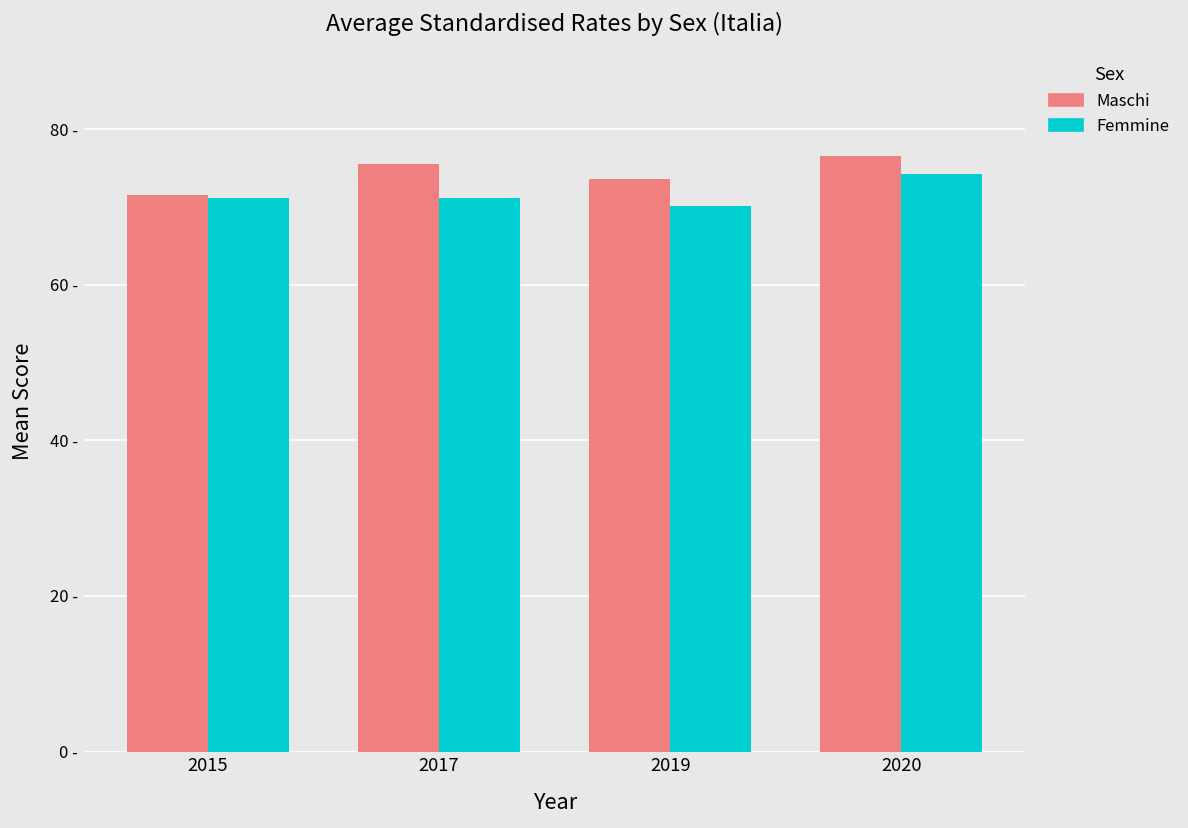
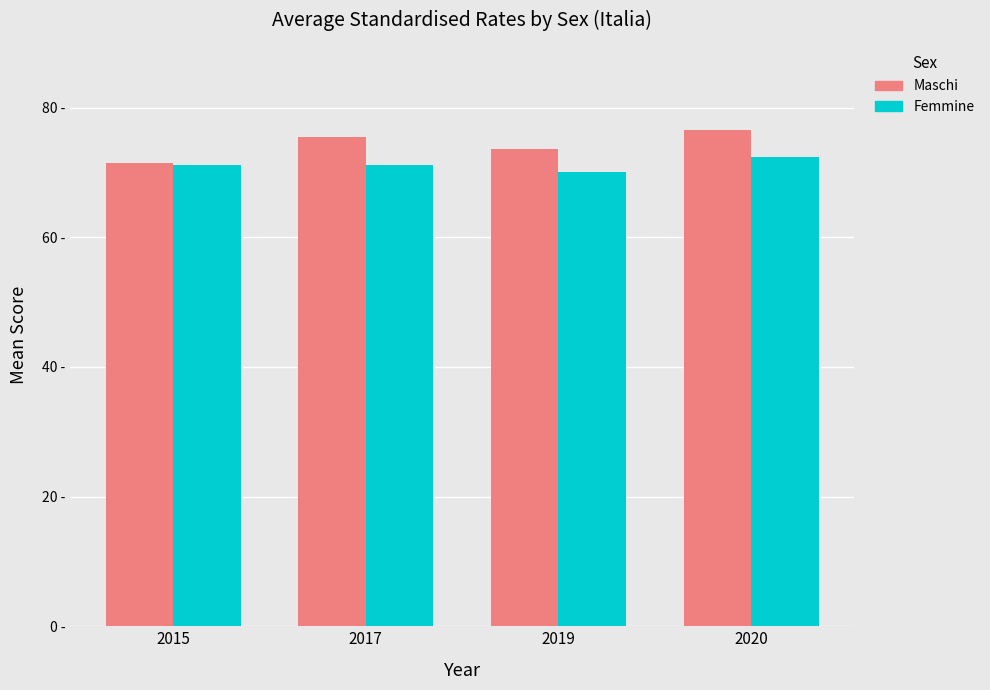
  {
    "Maschi": {
      "2015": "72 -",
      "2017": "76 -",
      "2019": "74 -",
      "2020": "77 -"
    },
    "Femmine": {
      "2015": "71 -",
      "2017": "71 -",
      "2019": "70 -",
-     "2020": "74 -"
+     "2020": "72 -"
    }
  }
